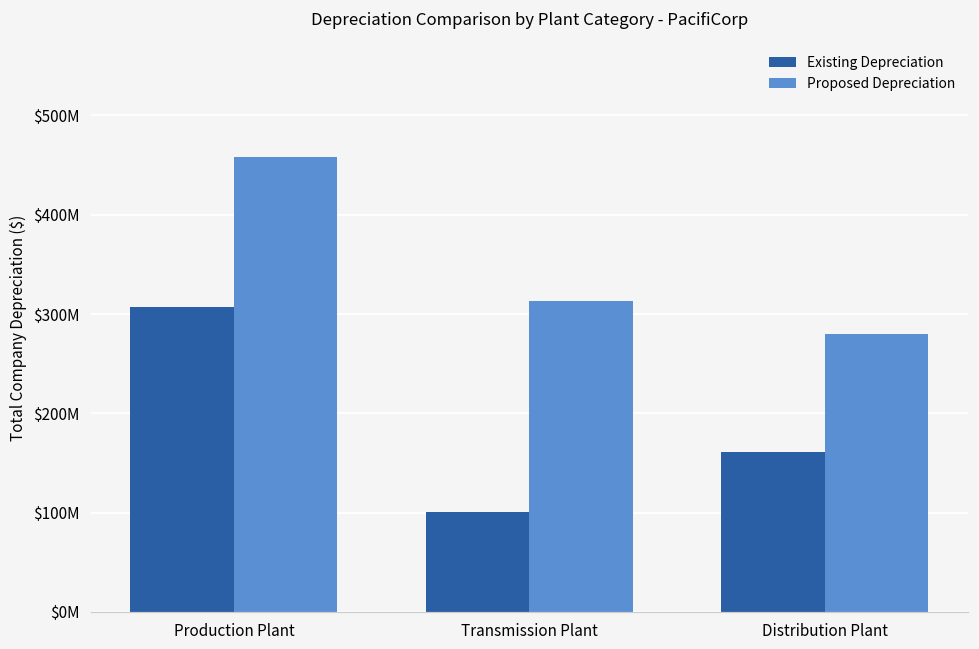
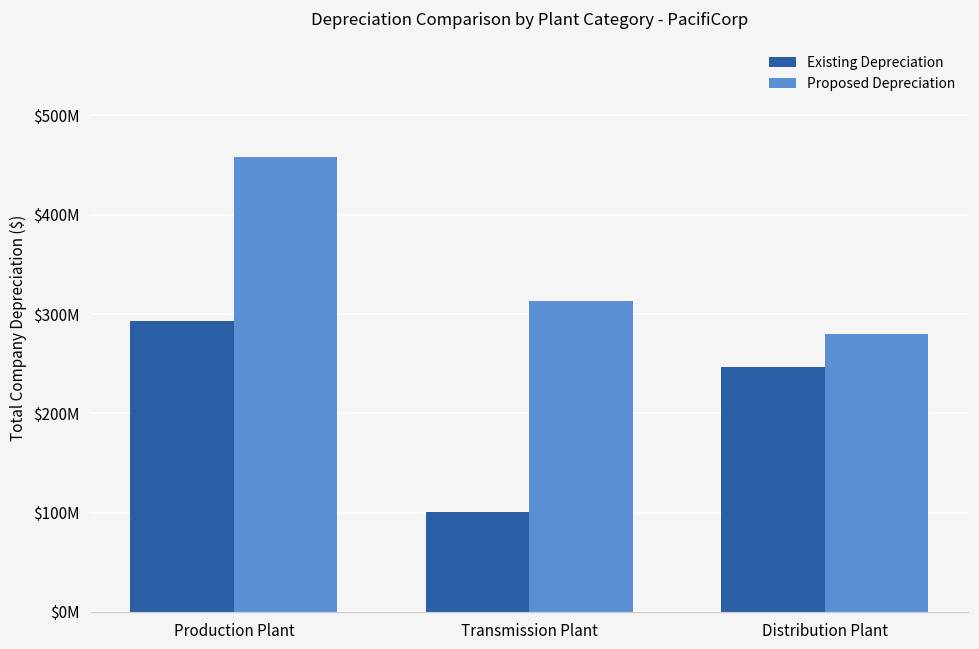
  {
    "Existing Depreciation": {
-     "Production Plant": "$310000000",
+     "Production Plant": "$290000000",
      "Transmission Plant": "$100000000",
-     "Distribution Plant": "$160000000"
+     "Distribution Plant": "$250000000"
    },
    "Proposed Depreciation": {
      "Production Plant": "$460000000",
      "Transmission Plant": "$310000000",
      "Distribution Plant": "$280000000"
    }
  }
